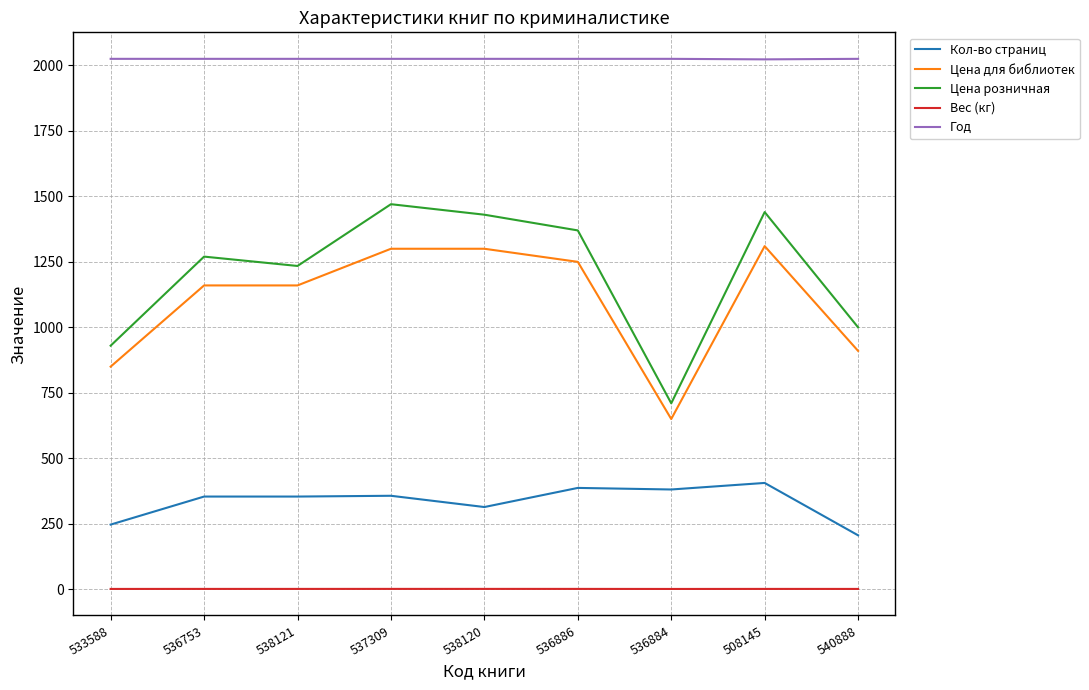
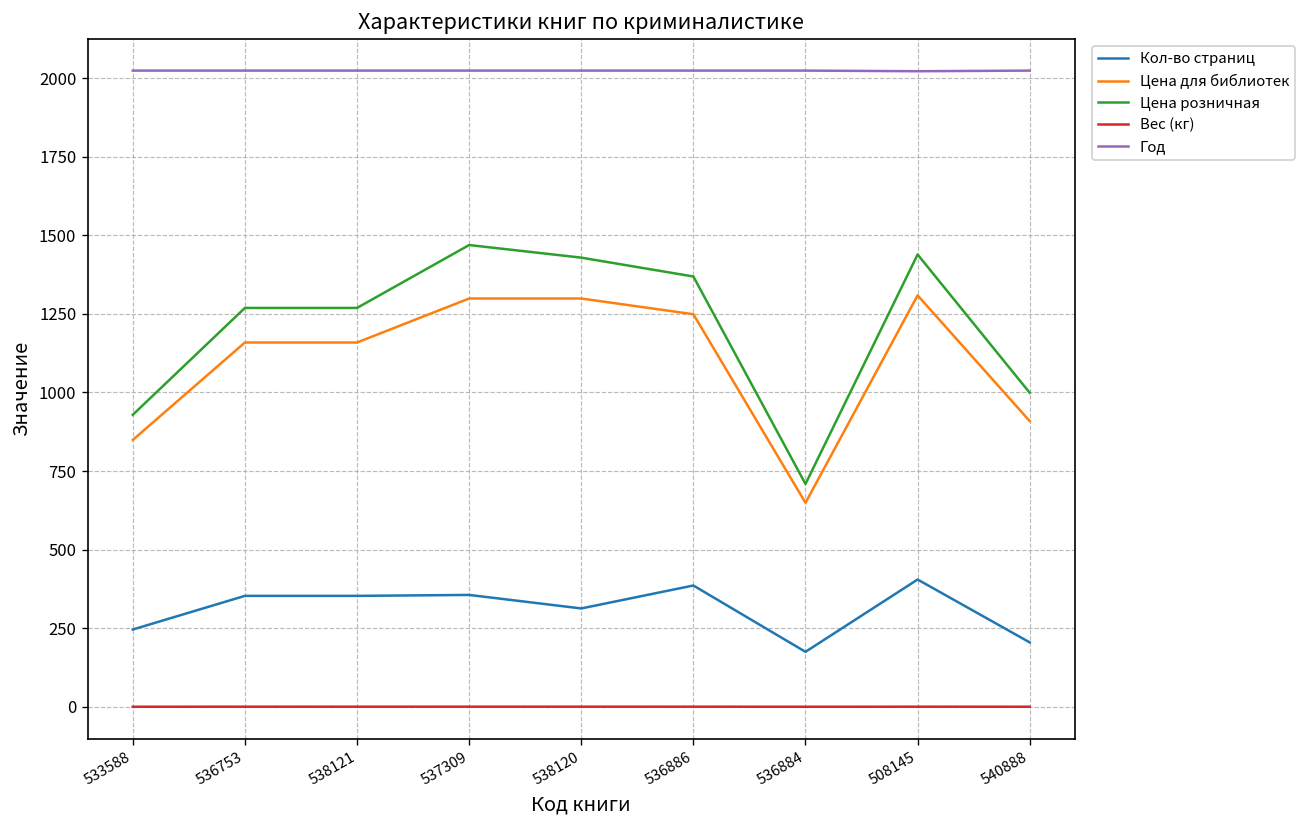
  {
    "Кол-во страниц": {
      "533588": 250,
      "536753": 350,
      "538121": 350,
      "537309": 360,
      "538120": 310,
      "536886": 390,
-     "536884": 380,
+     "536884": 180,
      "508145": 410,
      "540888": 210
    },
    "Цена для библиотек": {
      "533588": 850,
      "536753": 1160,
      "538121": 1160,
      "537309": 1300,
      "538120": 1300,
      "536886": 1250,
      "536884": 650,
      "508145": 1310,
      "540888": 910
    },
    "Цена розничная": {
      "533588": 930,
      "536753": 1270,
-     "538121": 1230,
+     "538121": 1270,
      "537309": 1470,
      "538120": 1430,
      "536886": 1370,
      "536884": 710,
      "508145": 1440,
      "540888": 1000
    },
    "Вес (кг)": {
      "533588": 0,
      "536753": 0,
      "538121": 0,
      "537309": 0,
      "538120": 0,
      "536886": 0,
      "536884": 0,
      "508145": 0,
      "540888": 0
    },
    "Год": {
      "533588": 2020,
      "536753": 2020,
      "538121": 2020,
      "537309": 2020,
      "538120": 2020,
      "536886": 2020,
      "536884": 2020,
      "508145": 2020,
      "540888": 2020
    }
  }
